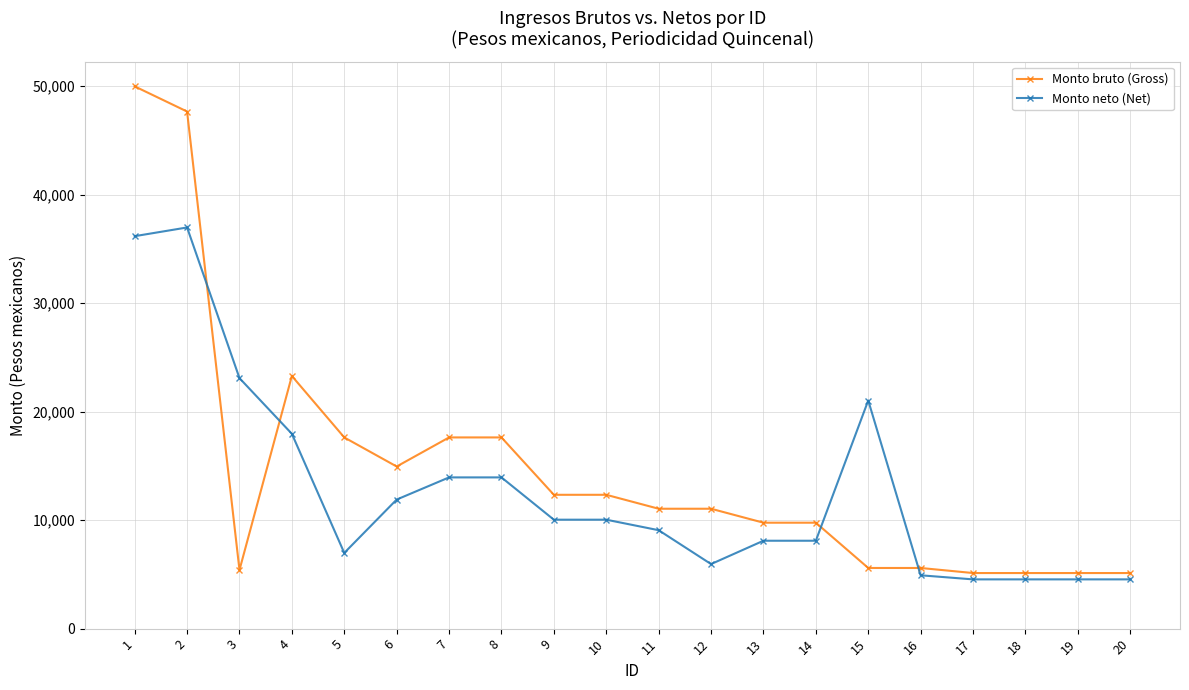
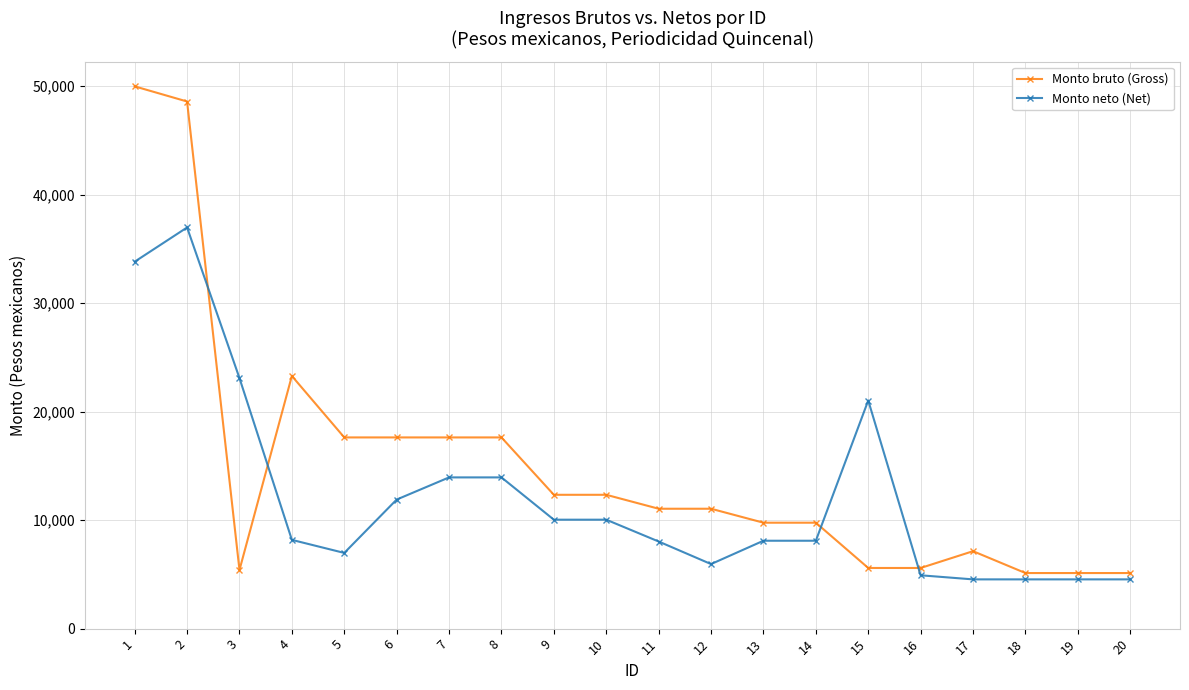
  {
    "Monto bruto (Gross)": {
      "1": "50,000",
-     "2": "47,700",
+     "2": "48,600",
      "3": "5,400",
      "4": "23,300",
      "5": "17,600",
-     "6": "14,900",
+     "6": "17,600",
      "7": "17,600",
      "8": "17,600",
      "9": "12,300",
      "10": "12,300",
      "11": "11,100",
      "12": "11,100",
      "13": "9,800",
      "14": "9,800",
      "15": "5,600",
      "16": "5,600",
-     "17": "5,100",
+     "17": "7,100",
      "18": "5,100",
      "19": "5,100",
      "20": "5,100"
    },
    "Monto neto (Net)": {
-     "1": "36,200",
+     "1": "33,800",
      "2": "37,000",
      "3": "23,100",
-     "4": "18,000",
+     "4": "8,200",
      "5": "7,000",
      "6": "11,900",
      "7": "13,900",
      "8": "13,900",
      "9": "10,000",
      "10": "10,000",
-     "11": "9,100",
+     "11": "8,000",
      "12": "5,900",
      "13": "8,100",
      "14": "8,100",
      "15": "21,000",
      "16": "4,900",
      "17": "4,500",
      "18": "4,500",
      "19": "4,500",
      "20": "4,500"
    }
  }
